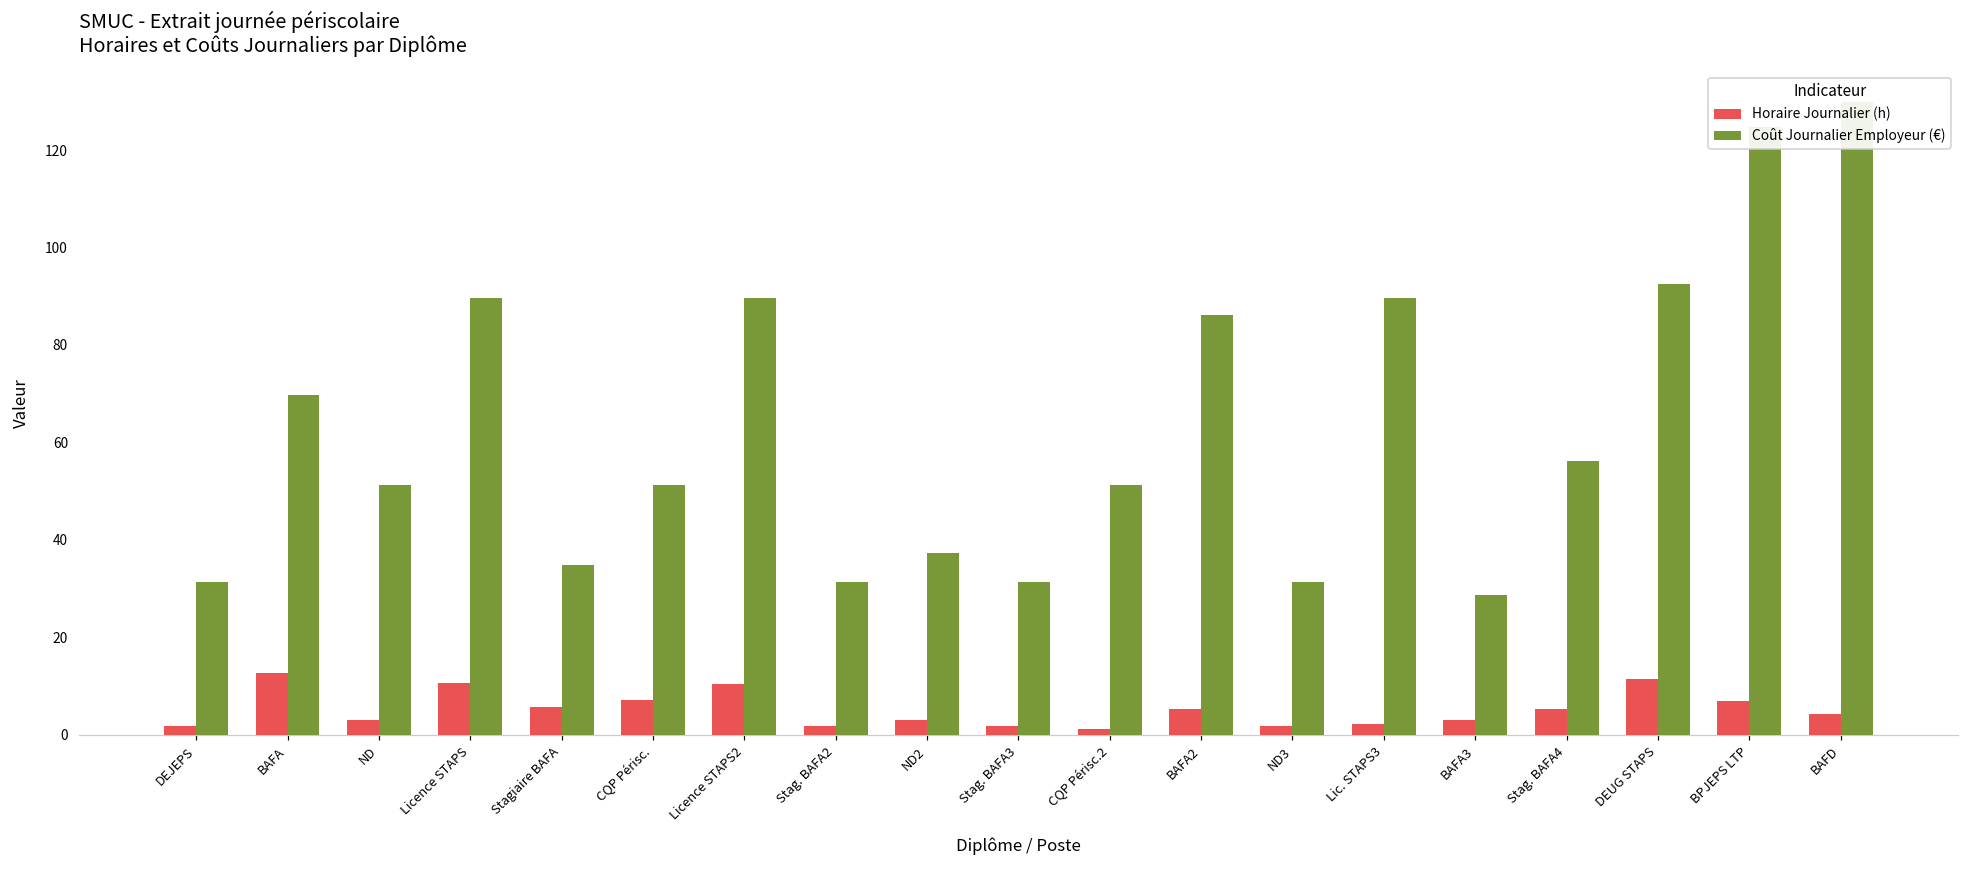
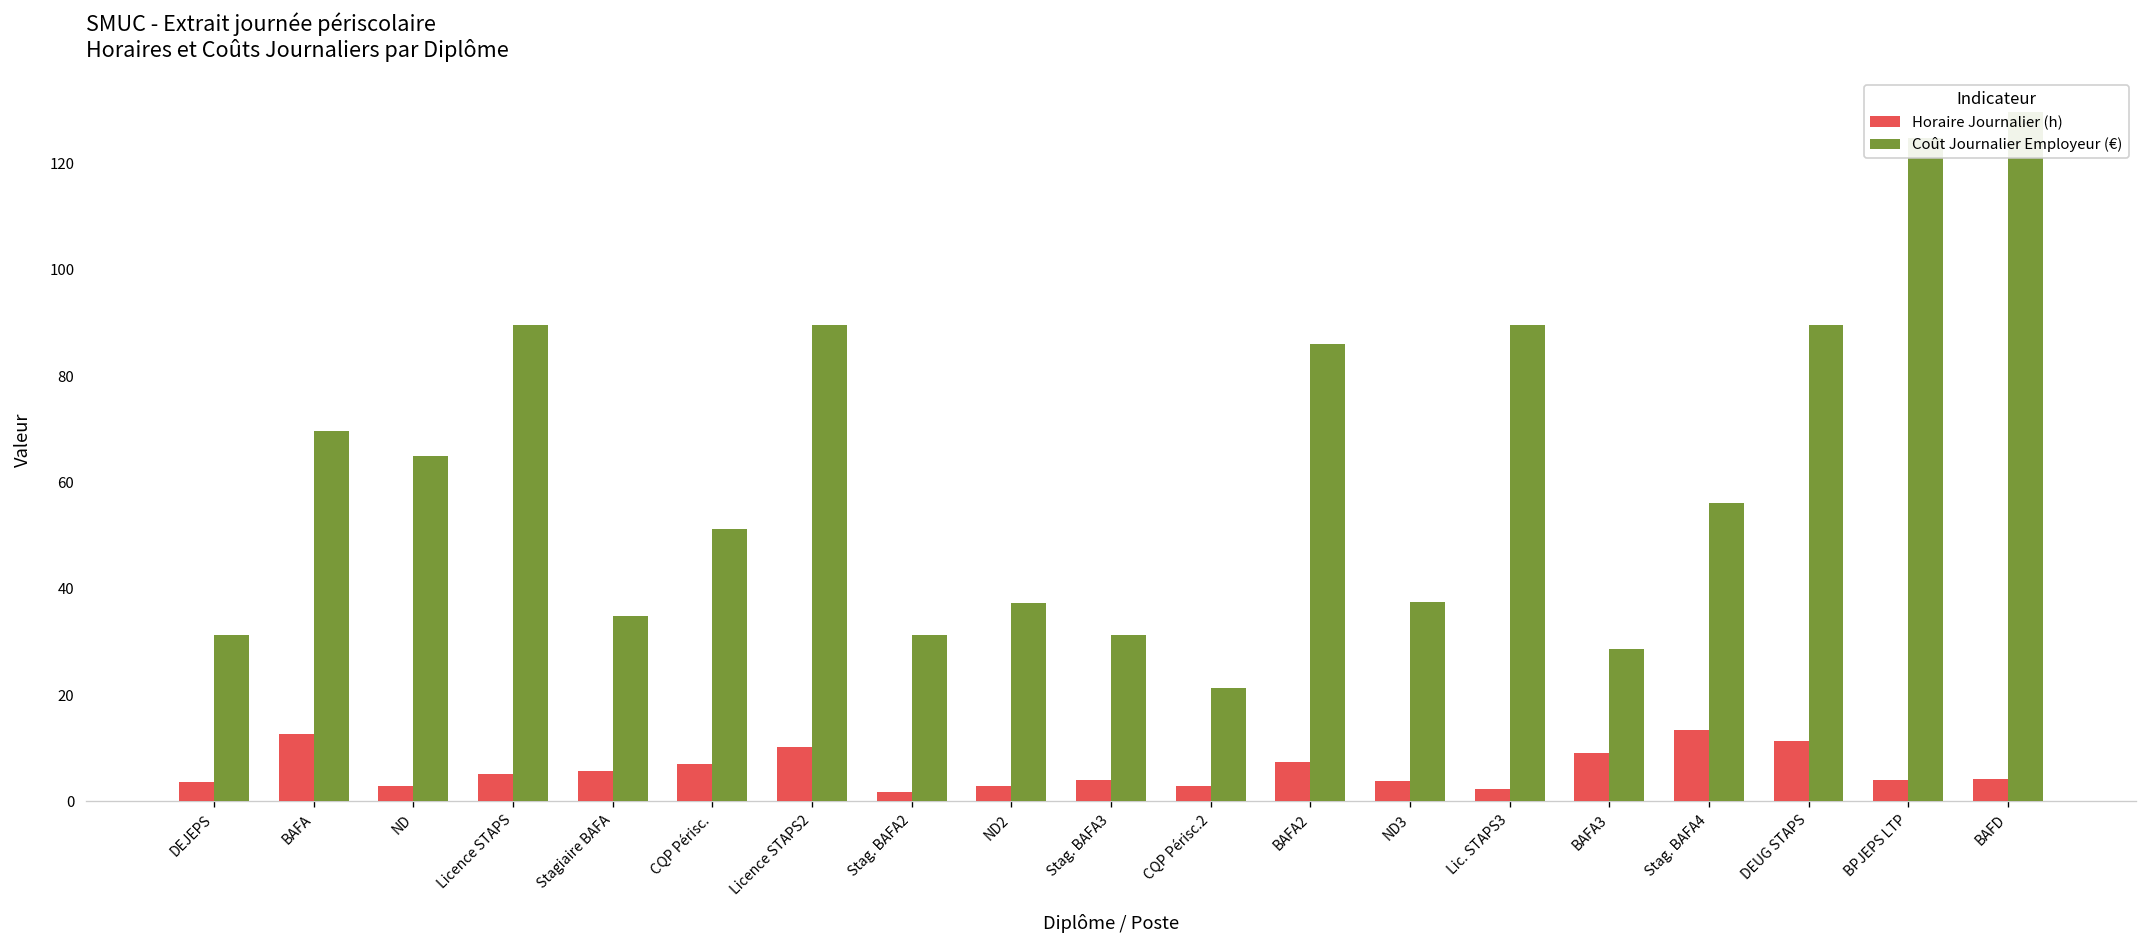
  {
    "Horaire Journalier (h)": {
-     "DEJEPS": 2,
+     "DEJEPS": 4,
      "BAFA": 13,
      "ND": 3,
-     "Licence STAPS": 11,
+     "Licence STAPS": 5,
      "Stagiaire BAFA": 6,
      "CQP Périsc.": 7,
      "Licence STAPS2": 10,
      "Stag. BAFA2": 2,
      "ND2": 3,
-     "Stag. BAFA3": 2,
-     "CQP Périsc.2": 1,
-     "BAFA2": 5,
-     "ND3": 2,
+     "Stag. BAFA3": 4,
+     "CQP Périsc.2": 3,
+     "BAFA2": 8,
+     "ND3": 4,
      "Lic. STAPS3": 2,
-     "BAFA3": 3,
-     "Stag. BAFA4": 5,
+     "BAFA3": 9,
+     "Stag. BAFA4": 13,
      "DEUG STAPS": 11,
-     "BPJEPS LTP": 7,
+     "BPJEPS LTP": 4,
      "BAFD": 4
    },
    "Coût Journalier Employeur (€)": {
      "DEJEPS": 31,
      "BAFA": 70,
-     "ND": 51,
+     "ND": 65,
      "Licence STAPS": 90,
      "Stagiaire BAFA": 35,
      "CQP Périsc.": 51,
      "Licence STAPS2": 90,
      "Stag. BAFA2": 31,
      "ND2": 37,
      "Stag. BAFA3": 31,
-     "CQP Périsc.2": 51,
+     "CQP Périsc.2": 21,
      "BAFA2": 86,
-     "ND3": 31,
+     "ND3": 38,
      "Lic. STAPS3": 90,
      "BAFA3": 29,
      "Stag. BAFA4": 56,
-     "DEUG STAPS": 93
+     "DEUG STAPS": 90
    }
  }
